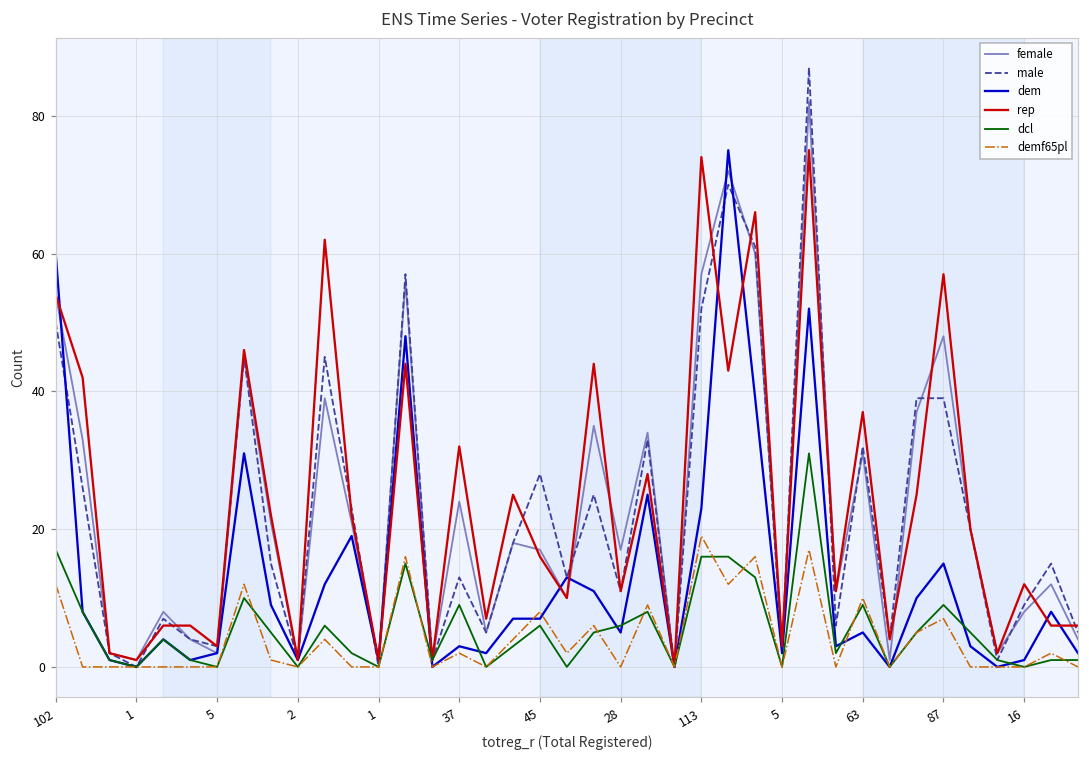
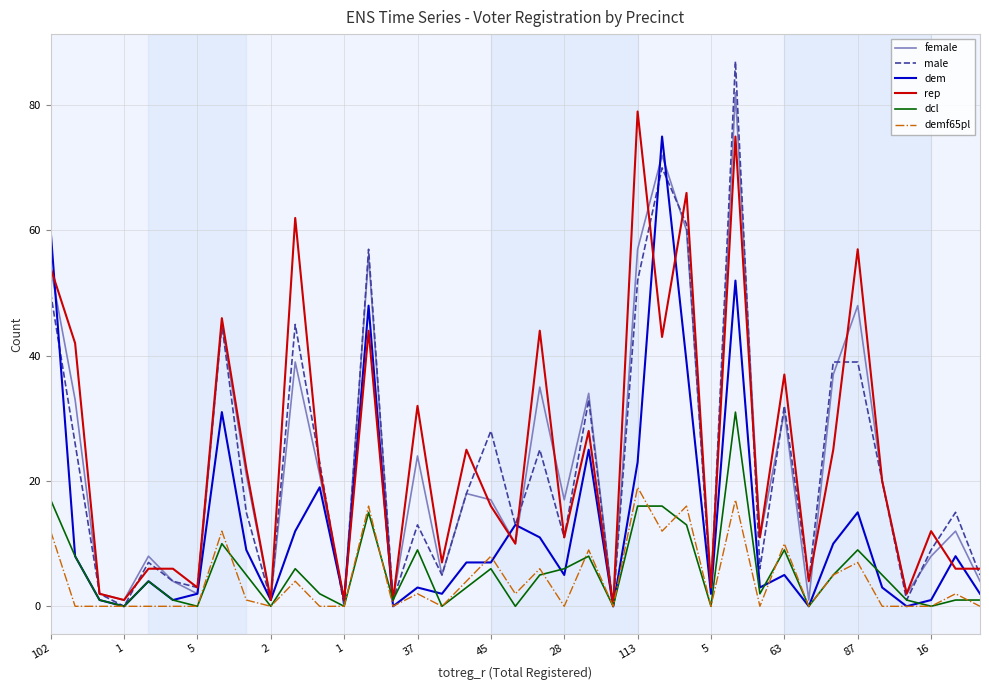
  {
    "female": {
      "45": 17,
      "113": 57,
      "63": 31,
      "87": 48
    },
    "male": {
      "102": 50,
      "45": 28,
      "113": 52,
      "63": 32,
      "87": 39
    },
    "dem": {
      "102": 60,
      "45": 7,
      "113": 23,
      "63": 5,
      "87": 15
    },
    "rep": {
      "45": 16,
-     "113": 74,
+     "113": 79,
      "63": 37,
      "87": 57
    },
    "dcl": {
      "102": 17,
      "45": 6,
      "113": 16,
      "63": 9,
      "87": 9
    },
    "demf65pl": {
      "102": 12,
      "45": 8,
      "113": 19,
      "63": 10,
      "87": 7
    }
  }
